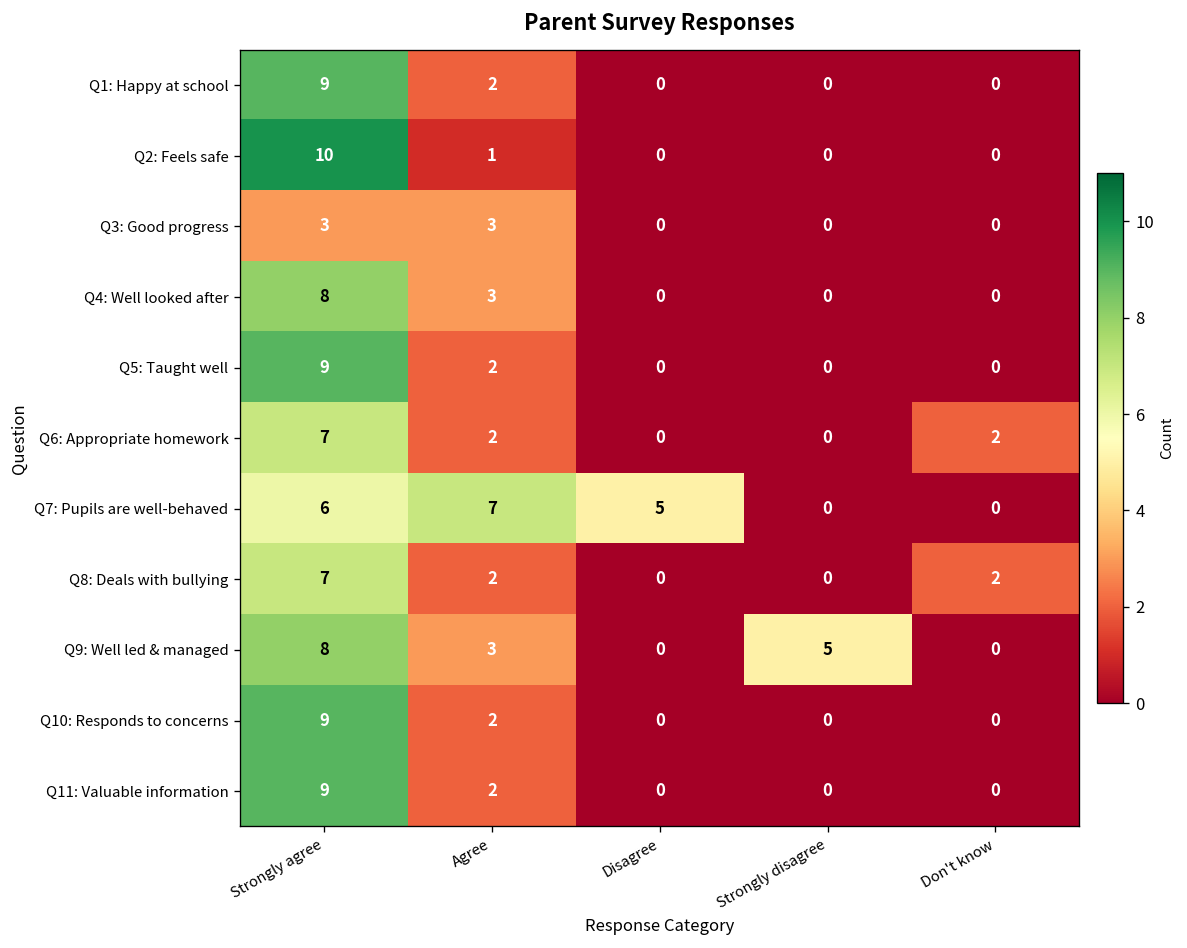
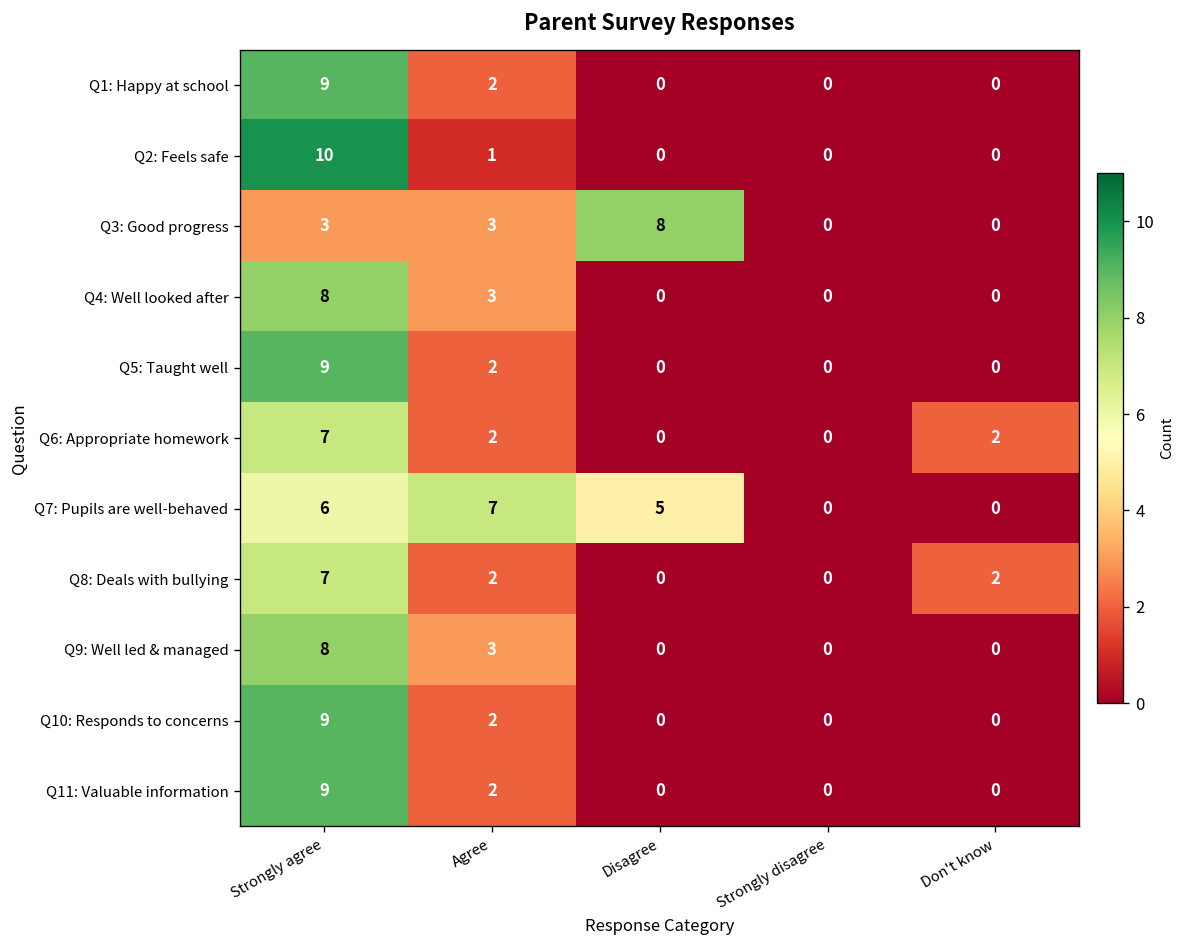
  {
    "Q1: Happy at school": {
      "Strongly agree": 9,
      "Agree": 2,
      "Disagree": 0,
      "Strongly disagree": 0,
      "Don't know": 0
    },
    "Q2: Feels safe": {
      "Strongly agree": 10,
      "Agree": 1,
      "Disagree": 0,
      "Strongly disagree": 0,
      "Don't know": 0
    },
    "Q3: Good progress": {
      "Strongly agree": 3,
      "Agree": 3,
-     "Disagree": 0,
+     "Disagree": 8,
      "Strongly disagree": 0,
      "Don't know": 0
    },
    "Q4: Well looked after": {
      "Strongly agree": 8,
      "Agree": 3,
      "Disagree": 0,
      "Strongly disagree": 0,
      "Don't know": 0
    },
    "Q5: Taught well": {
      "Strongly agree": 9,
      "Agree": 2,
      "Disagree": 0,
      "Strongly disagree": 0,
      "Don't know": 0
    },
    "Q6: Appropriate homework": {
      "Strongly agree": 7,
      "Agree": 2,
      "Disagree": 0,
      "Strongly disagree": 0,
      "Don't know": 2
    },
    "Q7: Pupils are well-behaved": {
      "Strongly agree": 6,
      "Agree": 7,
      "Disagree": 5,
      "Strongly disagree": 0,
      "Don't know": 0
    },
    "Q8: Deals with bullying": {
      "Strongly agree": 7,
      "Agree": 2,
      "Disagree": 0,
      "Strongly disagree": 0,
      "Don't know": 2
    },
    "Q9: Well led & managed": {
      "Strongly agree": 8,
      "Agree": 3,
      "Disagree": 0,
-     "Strongly disagree": 5,
+     "Strongly disagree": 0,
      "Don't know": 0
    },
    "Q10: Responds to concerns": {
      "Strongly agree": 9,
      "Agree": 2,
      "Disagree": 0,
      "Strongly disagree": 0,
      "Don't know": 0
    },
    "Q11: Valuable information": {
      "Strongly agree": 9,
      "Agree": 2,
      "Disagree": 0,
      "Strongly disagree": 0,
      "Don't know": 0
    }
  }
